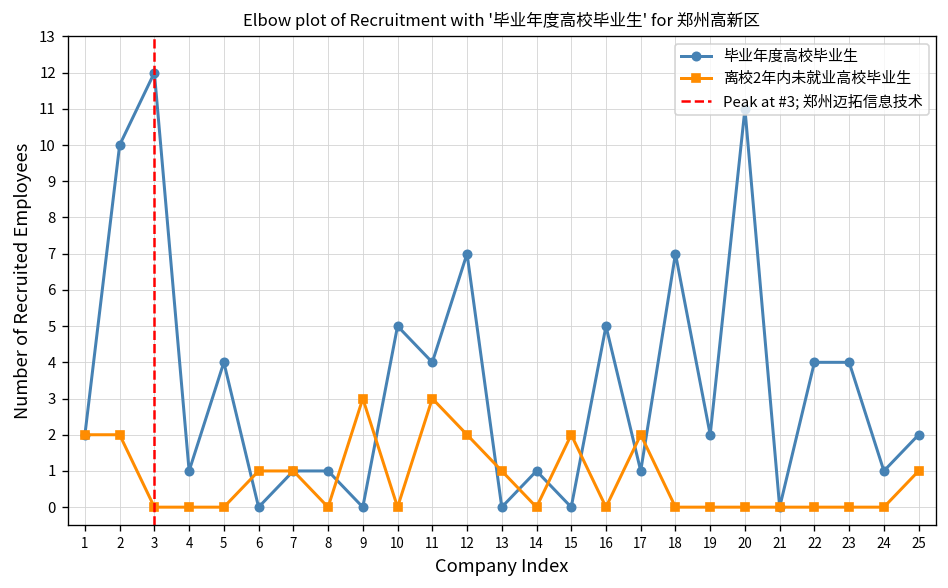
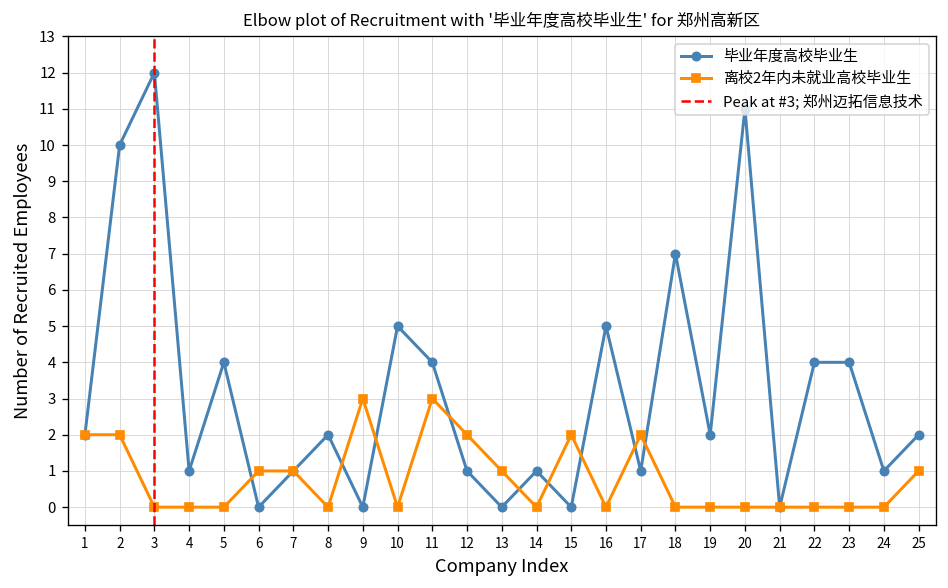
  {
    "毕业年度高校毕业生": {
      "2": 10,
      "3": 12,
      "4": 1,
      "5": 4,
      "6": 0,
-     "8": 1,
+     "8": 2,
      "9": 0,
      "10": 5,
      "11": 4,
-     "12": 7,
+     "12": 1,
      "13": 0,
      "14": 1,
      "15": 0,
      "16": 5,
      "17": 1,
      "18": 7,
      "19": 2,
      "22": 4,
      "23": 4,
      "24": 1,
      "25": 2
    },
    "离校2年内未就业高校毕业生": {
      "2": 2,
      "3": 0,
      "4": 0,
      "5": 0,
      "6": 1,
      "8": 0,
      "9": 3,
      "10": 0,
      "11": 3,
      "12": 2,
      "13": 1,
      "14": 0,
      "15": 2,
      "16": 0,
      "17": 2,
      "18": 0,
      "19": 0,
      "20": 0,
      "22": 0,
      "23": 0,
      "24": 0,
      "25": 1
    }
  }
